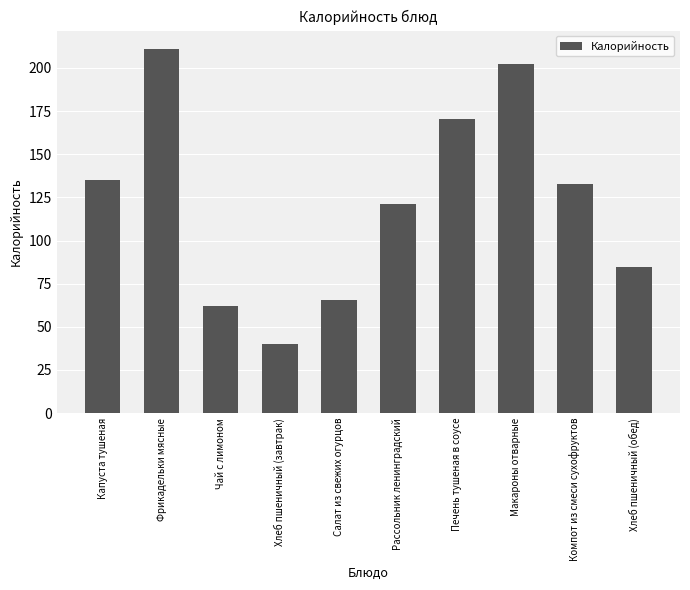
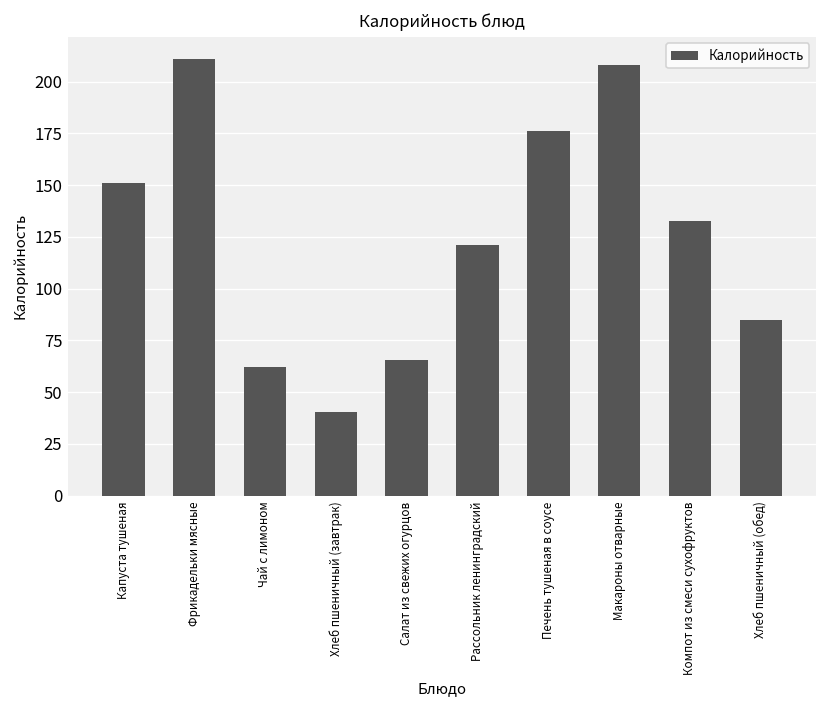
  {
-   "Капуста тушеная": 135,
+   "Капуста тушеная": 151,
    "Фрикадельки мясные": 211,
    "Чай с лимоном": 62,
    "Хлеб пшеничный (завтрак)": 40,
    "Салат из свежих огурцов": 66,
    "Рассольник ленинградский": 121,
-   "Печень тушеная в соусе": 171,
-   "Макароны отварные": 202,
+   "Печень тушеная в соусе": 176,
+   "Макароны отварные": 208,
    "Компот из смеси сухофруктов": 133,
    "Хлеб пшеничный (обед)": 85
  }
